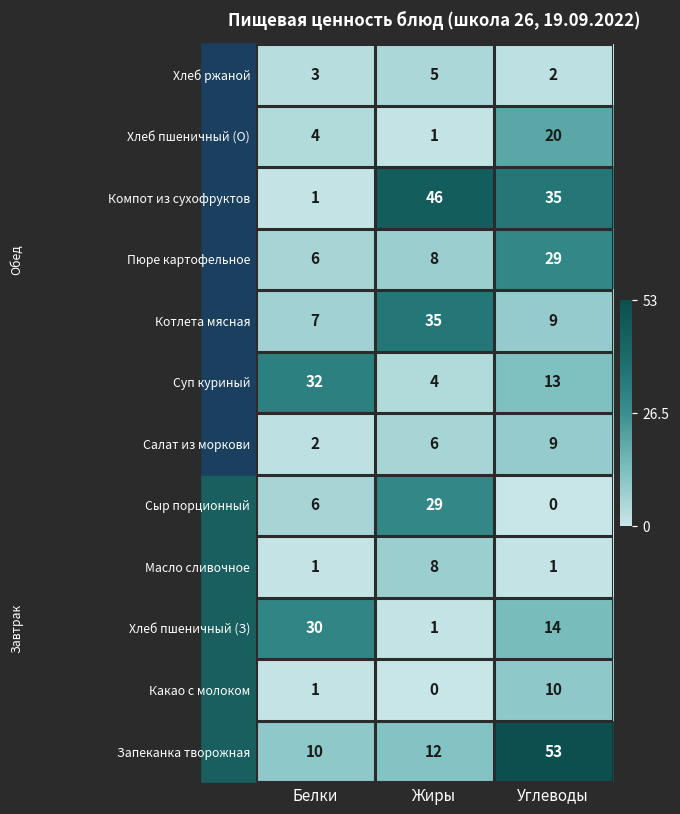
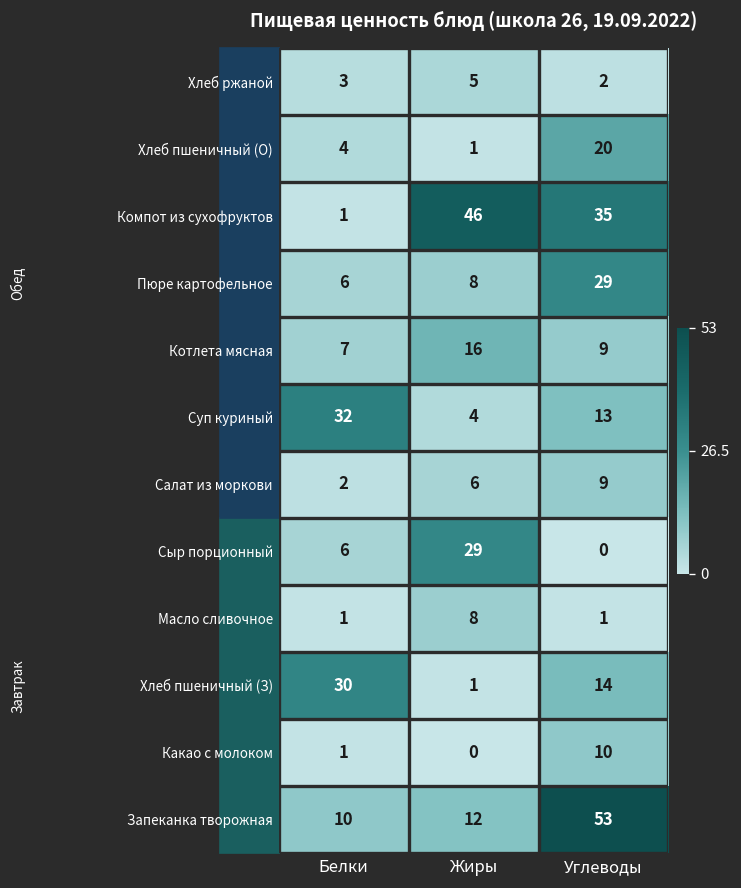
  {
    "Хлеб ржаной": {
      "Белки": 3,
      "Жиры": 5,
      "Углеводы": 2
    },
    "Хлеб пшеничный (О)": {
      "Белки": 4,
      "Жиры": 1,
      "Углеводы": 20
    },
    "Компот из сухофруктов": {
      "Белки": 1,
      "Жиры": 46,
      "Углеводы": 35
    },
    "Пюре картофельное": {
      "Белки": 6,
      "Жиры": 8,
      "Углеводы": 29
    },
    "Котлета мясная": {
      "Белки": 7,
-     "Жиры": 35,
+     "Жиры": 16,
      "Углеводы": 9
    },
    "Суп куриный": {
      "Белки": 32,
      "Жиры": 4,
      "Углеводы": 13
    },
    "Салат из моркови": {
      "Белки": 2,
      "Жиры": 6,
      "Углеводы": 9
    },
    "Сыр порционный": {
      "Белки": 6,
      "Жиры": 29,
      "Углеводы": 0
    },
    "Масло сливочное": {
      "Белки": 1,
      "Жиры": 8,
      "Углеводы": 1
    },
    "Хлеб пшеничный (З)": {
      "Белки": 30,
      "Жиры": 1,
      "Углеводы": 14
    },
    "Какао с молоком": {
      "Белки": 1,
      "Жиры": 0,
      "Углеводы": 10
    },
    "Запеканка творожная": {
      "Белки": 10,
      "Жиры": 12,
      "Углеводы": 53
    }
  }
